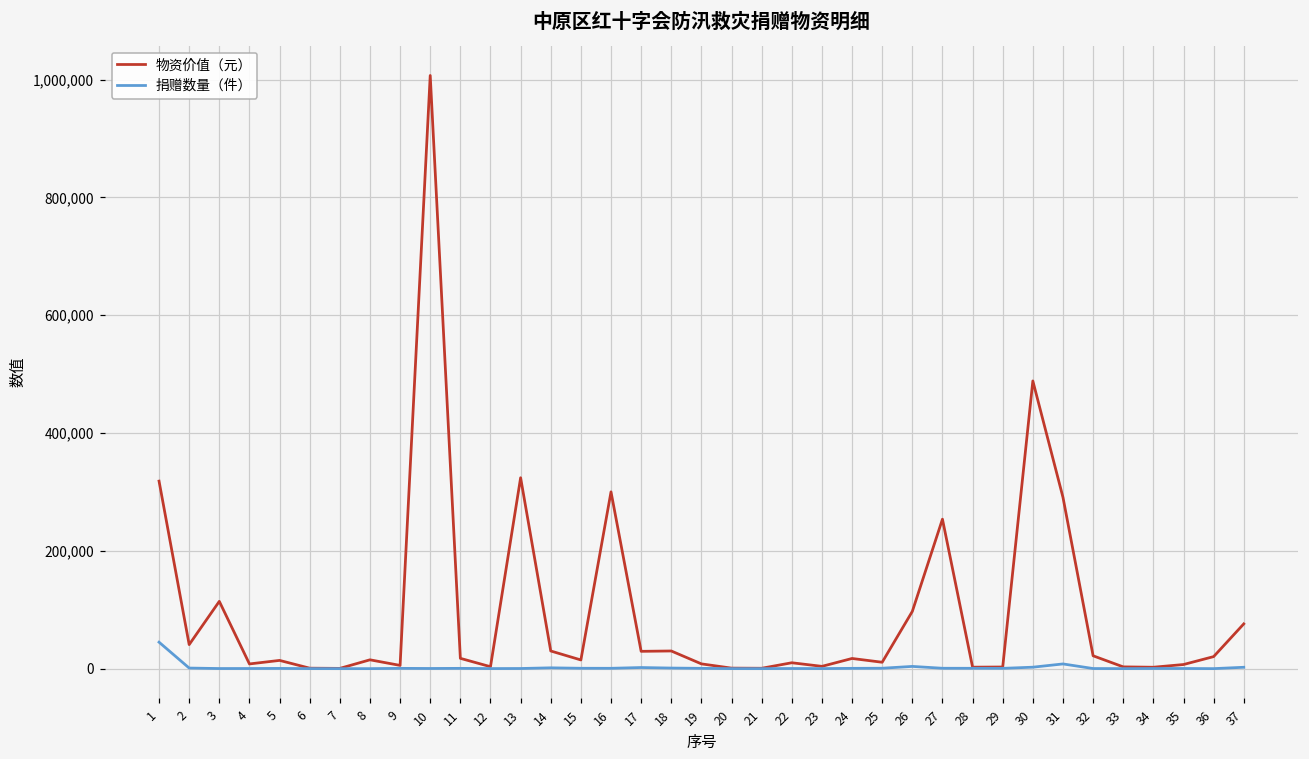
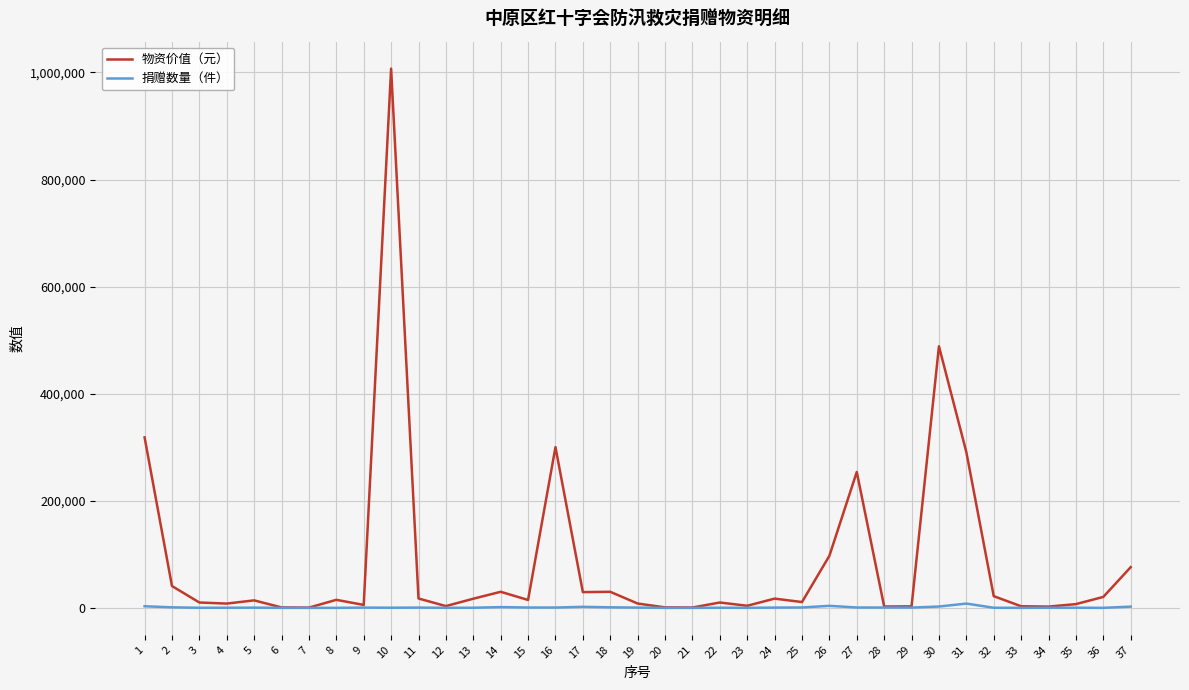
  {
    "物资价值（元）": {
      "1": "320,000",
      "2": "40,000",
-     "3": "110,000",
+     "3": "10,000",
      "4": "10,000",
      "5": "10,000",
      "8": "20,000",
      "9": "10,000",
      "10": "1,010,000",
      "11": "20,000",
-     "13": "320,000",
+     "13": "20,000",
      "14": "30,000",
      "15": "10,000",
      "16": "300,000",
      "17": "30,000",
      "18": "30,000",
      "19": "10,000",
      "22": "10,000",
      "24": "20,000",
      "25": "10,000",
      "26": "100,000",
      "27": "250,000",
      "30": "490,000",
      "31": "290,000",
      "32": "20,000",
      "35": "10,000",
      "36": "20,000",
      "37": "80,000"
    },
    "捐赠数量（件）": {
-     "1": "40,000",
+     "1": "0",
      "2": "0",
      "3": "0",
      "4": "0",
      "5": "0",
      "8": "0",
      "9": "0",
      "10": "0",
      "11": "0",
      "13": "0",
      "14": "0",
      "15": "0",
      "16": "0",
      "17": "0",
      "18": "0",
      "19": "0",
      "22": "0",
      "24": "0",
      "25": "0",
      "26": "0",
      "27": "0",
      "30": "0",
      "31": "10,000",
      "32": "0",
      "35": "0",
      "36": "0",
      "37": "0"
    }
  }
